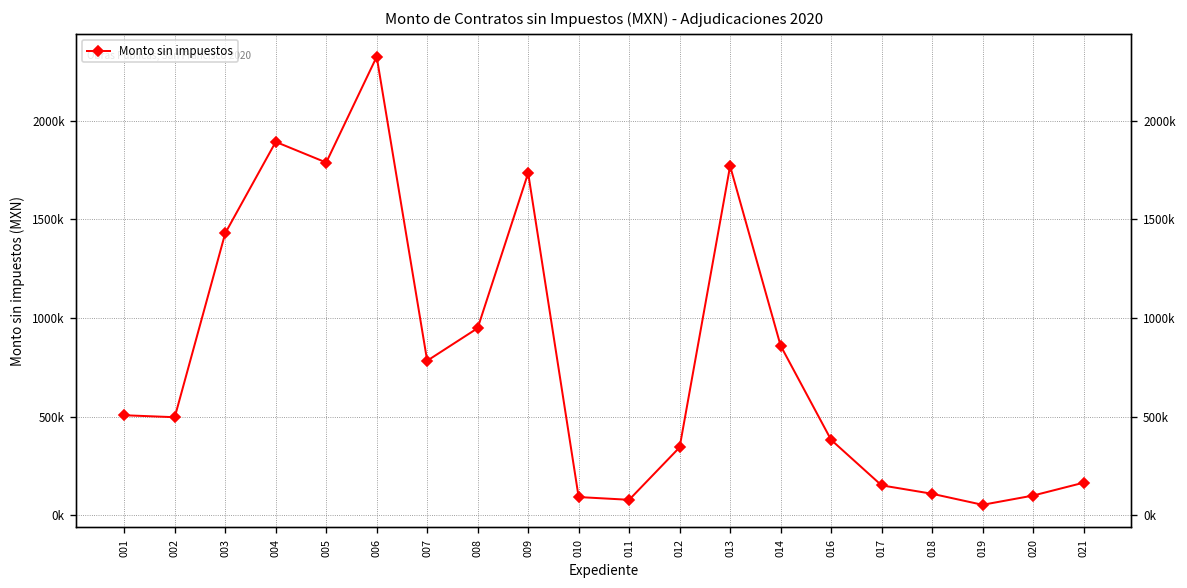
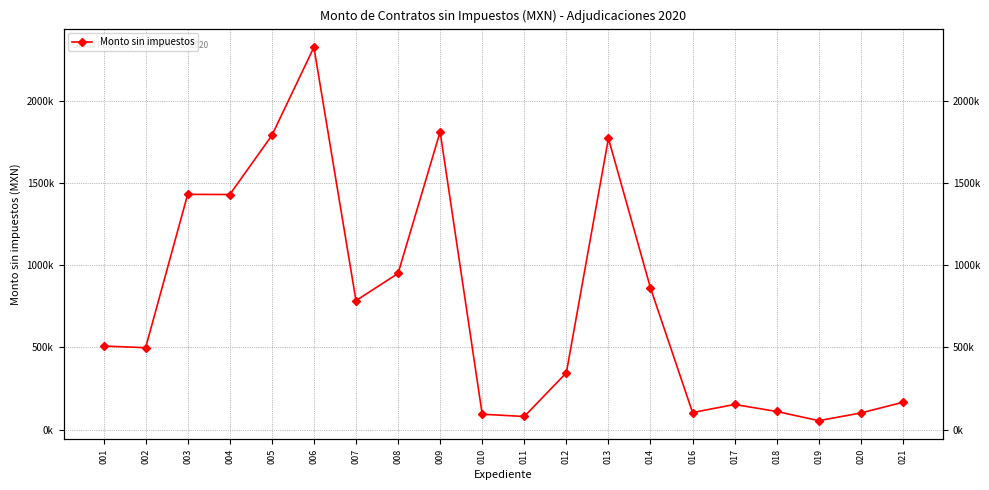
  {
    "001": 510000,
    "002": 500000,
    "003": 1430000,
-   "004": 1890000,
+   "004": 1430000,
    "005": 1790000,
    "006": 2320000,
    "007": 780000,
    "008": 950000,
-   "009": 1740000,
+   "009": 1810000,
    "010": 90000,
    "011": 80000,
    "012": 350000,
    "013": 1770000,
    "014": 860000,
-   "016": 380000,
+   "016": 100000,
    "017": 150000,
    "018": 110000,
    "019": 50000,
    "020": 100000,
    "021": 170000
  }
